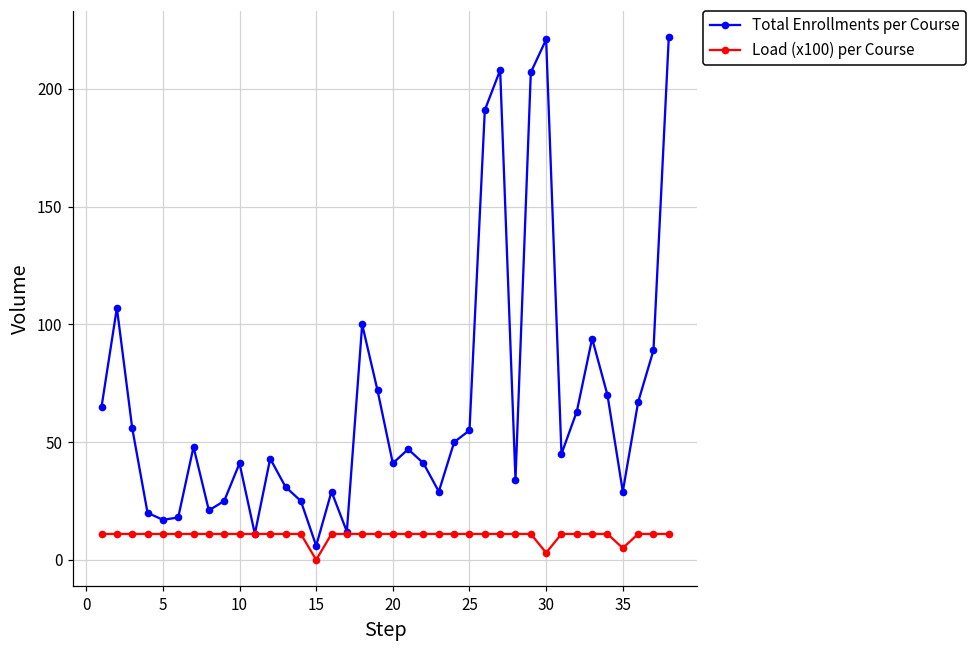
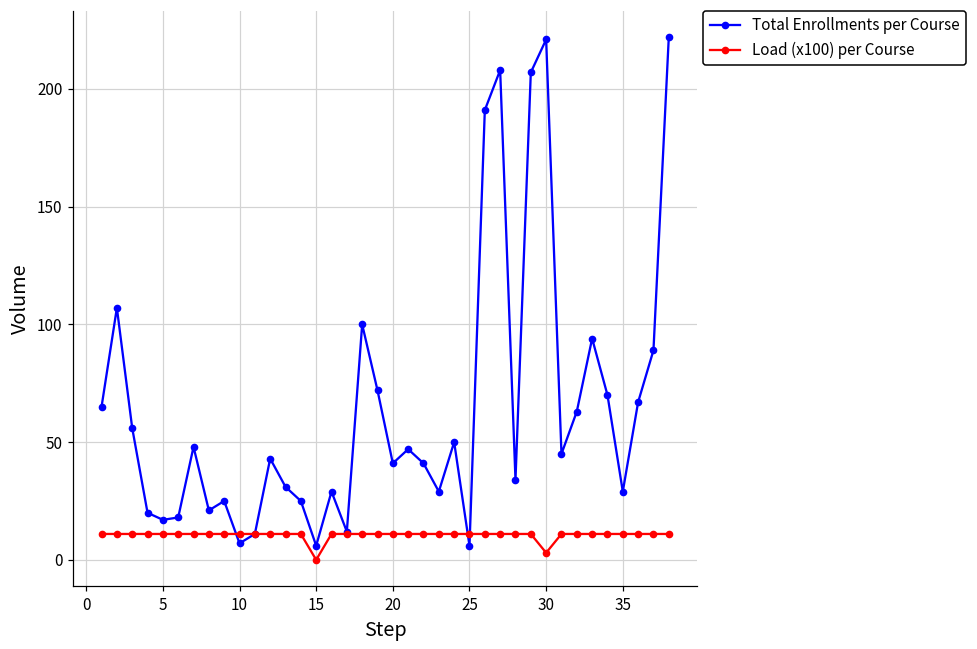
  {
    "Total Enrollments per Course": {
      "5": 17,
-     "10": 41,
+     "10": 7,
      "15": 6,
      "20": 41,
-     "25": 55,
+     "25": 6,
      "30": 221,
      "35": 29
    },
    "Load (x100) per Course": {
      "5": 11,
      "10": 11,
      "15": 0,
      "20": 11,
      "25": 11,
      "30": 3,
-     "35": 5
+     "35": 11
    }
  }
